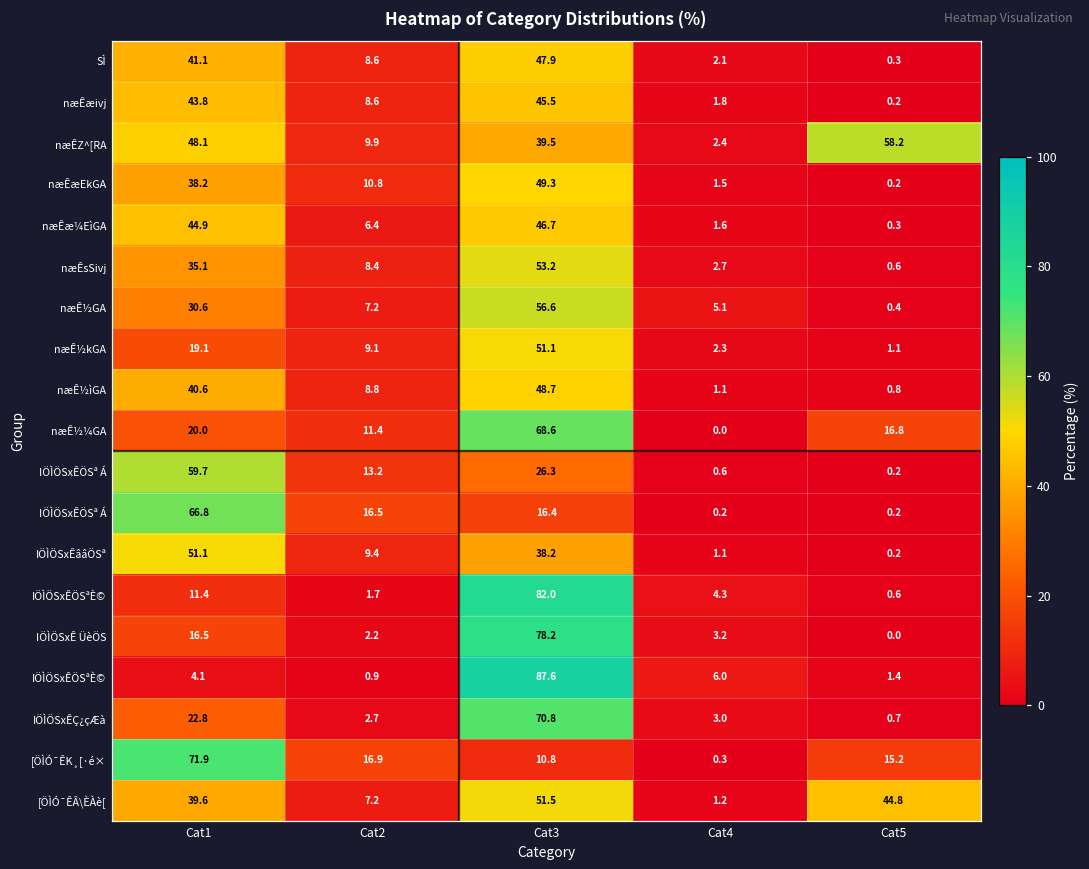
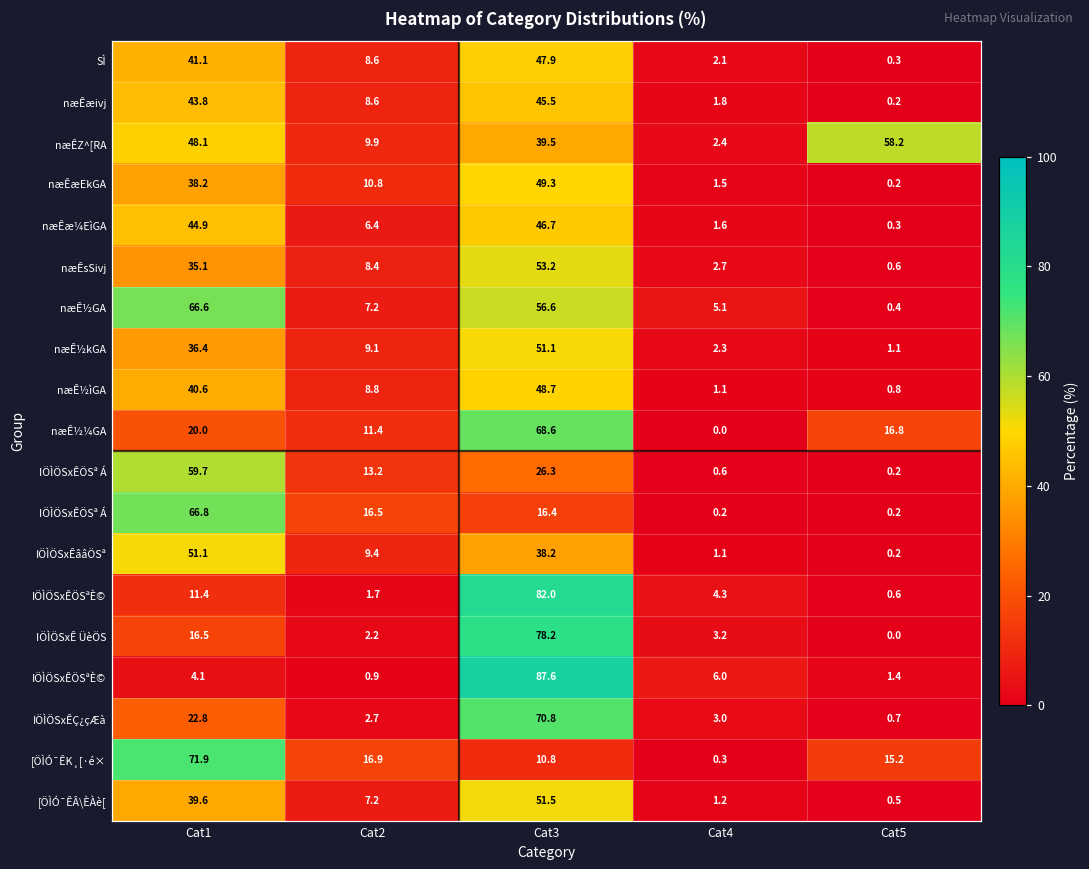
  {
    "SÌ": {
      "Cat1": 41.1,
      "Cat2": 8.6,
      "Cat3": 47.9,
      "Cat4": 2.1,
      "Cat5": 0.3
    },
    "næÊæivj": {
      "Cat1": 43.8,
      "Cat2": 8.6,
      "Cat3": 45.5,
      "Cat4": 1.8,
      "Cat5": 0.2
    },
    "næÊZ^[RA": {
      "Cat1": 48.1,
      "Cat2": 9.9,
      "Cat3": 39.5,
      "Cat4": 2.4,
      "Cat5": 58.2
    },
    "næÊæEkGA": {
      "Cat1": 38.2,
      "Cat2": 10.8,
      "Cat3": 49.3,
      "Cat4": 1.5,
      "Cat5": 0.2
    },
    "næÊæ¼EìGA": {
      "Cat1": 44.9,
      "Cat2": 6.4,
      "Cat3": 46.7,
      "Cat4": 1.6,
      "Cat5": 0.3
    },
    "næÊsSivj": {
      "Cat1": 35.1,
      "Cat2": 8.4,
      "Cat3": 53.2,
      "Cat4": 2.7,
      "Cat5": 0.6
    },
    "næÊ½GA": {
-     "Cat1": 30.6,
+     "Cat1": 66.6,
      "Cat2": 7.2,
      "Cat3": 56.6,
      "Cat4": 5.1,
      "Cat5": 0.4
    },
    "næÊ½kGA": {
-     "Cat1": 19.1,
+     "Cat1": 36.4,
      "Cat2": 9.1,
      "Cat3": 51.1,
      "Cat4": 2.3,
      "Cat5": 1.1
    },
    "næÊ½ìGA": {
      "Cat1": 40.6,
      "Cat2": 8.8,
      "Cat3": 48.7,
      "Cat4": 1.1,
      "Cat5": 0.8
    },
    "næÊ½¼GA": {
      "Cat1": 20.0,
      "Cat2": 11.4,
      "Cat3": 68.6,
      "Cat4": 0.0,
      "Cat5": 16.8
    },
    "IÖÌÖSxÊââÖSª": {
      "Cat1": 51.1,
      "Cat2": 9.4,
      "Cat3": 38.2,
      "Cat4": 1.1,
      "Cat5": 0.2
    },
    "IÖÌÖSxÊ ÜèÖS": {
      "Cat1": 16.5,
      "Cat2": 2.2,
      "Cat3": 78.2,
      "Cat4": 3.2,
      "Cat5": 0.0
    },
    "IÖÌÖSxÊÇ¿çÆà": {
      "Cat1": 22.8,
      "Cat2": 2.7,
      "Cat3": 70.8,
      "Cat4": 3.0,
      "Cat5": 0.7
    },
    "[ÖÌÓ¯ÊK¸[·é×": {
      "Cat1": 71.9,
      "Cat2": 16.9,
      "Cat3": 10.8,
      "Cat4": 0.3,
      "Cat5": 15.2
    },
    "[ÖÌÓ¯ÊÂ\\ÈÀè[": {
      "Cat1": 39.6,
      "Cat2": 7.2,
      "Cat3": 51.5,
      "Cat4": 1.2,
-     "Cat5": 44.8
+     "Cat5": 0.5
    }
  }
